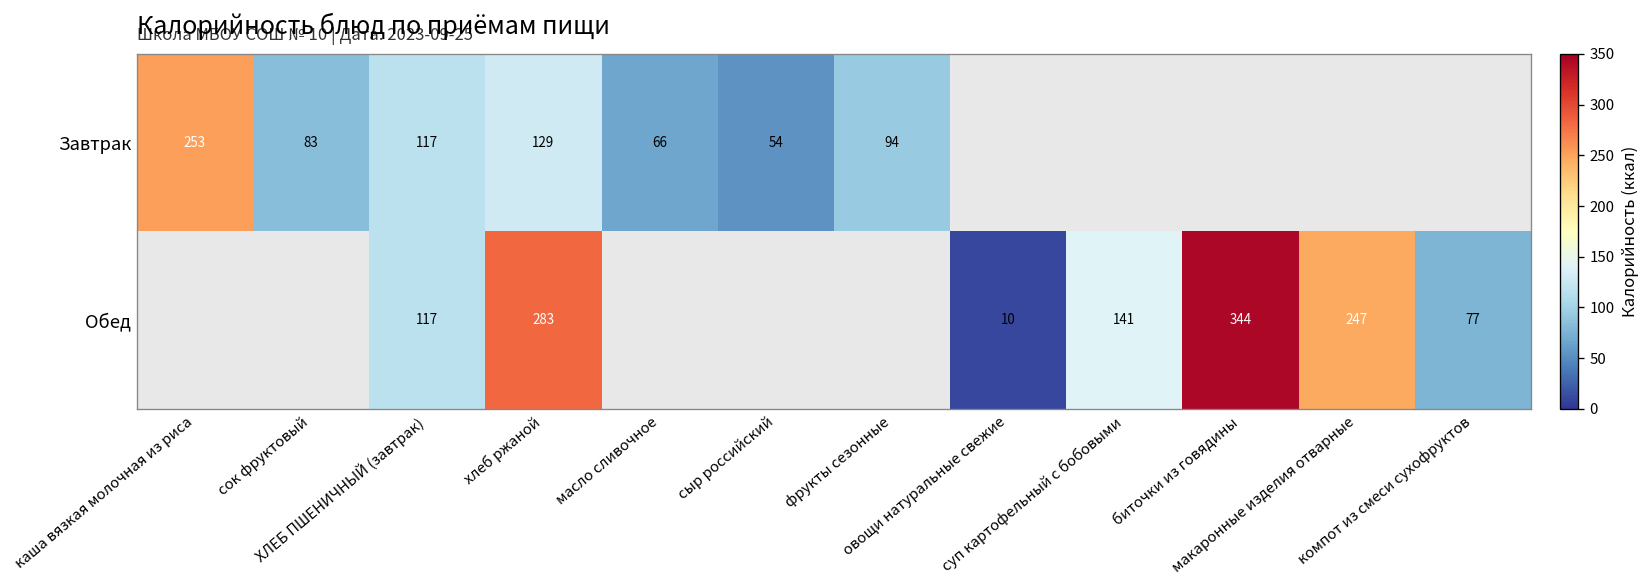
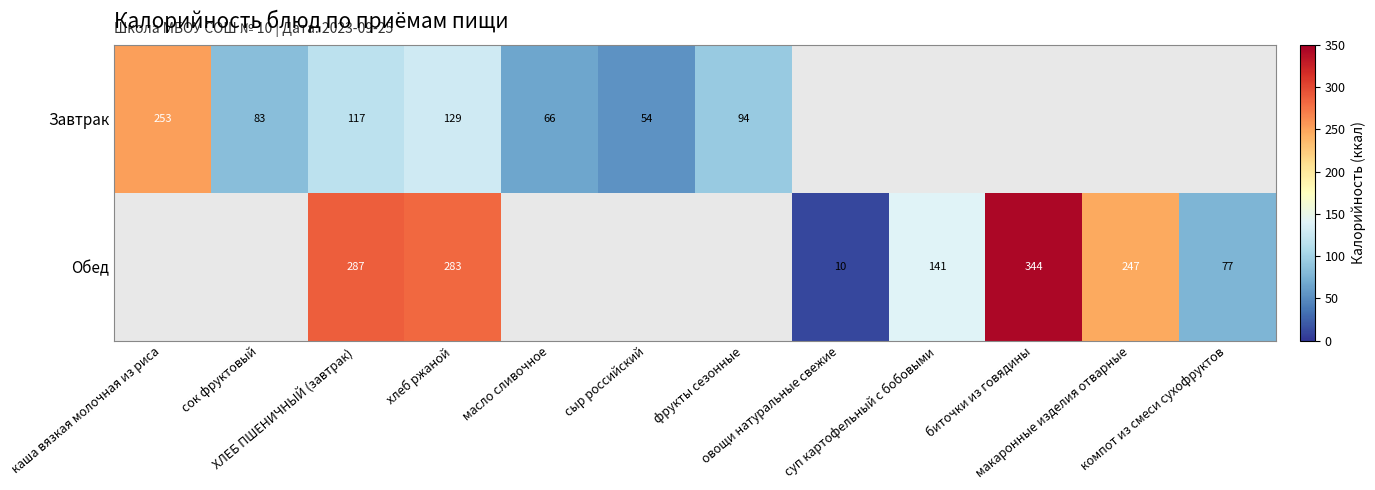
  {
    "Завтрак": {
      "каша вязкая молочная из риса": 253,
      "сок фруктовый": 83,
      "ХЛЕБ ПШЕНИЧНЫЙ (завтрак)": 117,
      "хлеб ржаной": 129,
      "масло сливочное": 66,
      "сыр российский": 54,
      "фрукты сезонные": 94
    },
    "Обед": {
-     "ХЛЕБ ПШЕНИЧНЫЙ (завтрак)": 117,
+     "ХЛЕБ ПШЕНИЧНЫЙ (завтрак)": 287,
      "хлеб ржаной": 283,
      "овощи натуральные свежие": 10,
      "суп картофельный с бобовыми": 141,
      "биточки из говядины": 344,
      "макаронные изделия отварные": 247,
      "компот из смеси сухофруктов": 77
    }
  }
